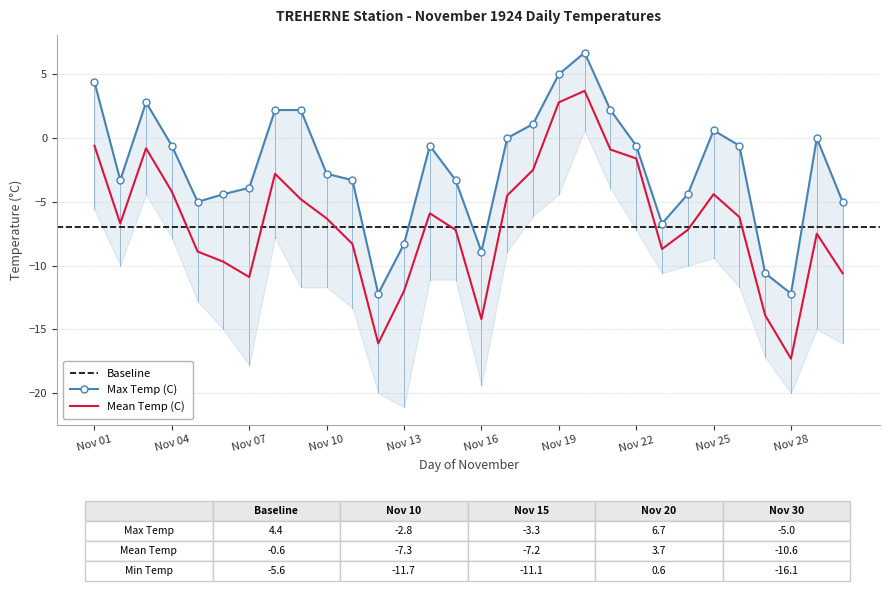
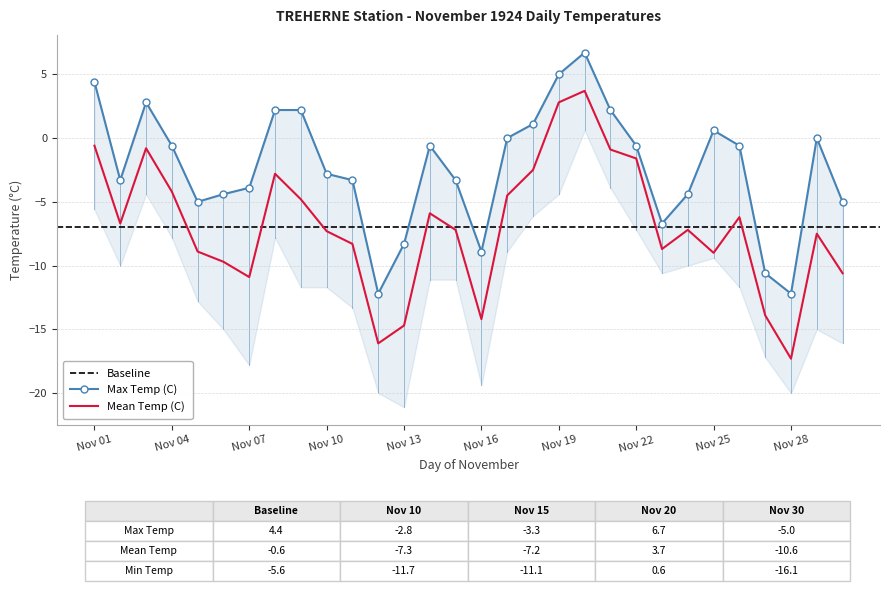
  {
    "Mean Temp (C)": {
      "Nov 01": -0.6,
      "Nov 04": -4.2,
      "Nov 07": -10.9,
-     "Nov 10": -6.3,
-     "Nov 13": -12.0,
+     "Nov 10": -7.3,
+     "Nov 13": -14.7,
      "Nov 16": -14.2,
      "Nov 19": 2.8,
      "Nov 22": -1.6,
-     "Nov 25": -4.4,
+     "Nov 25": -9.0,
      "Nov 28": -17.3
    }
  }
